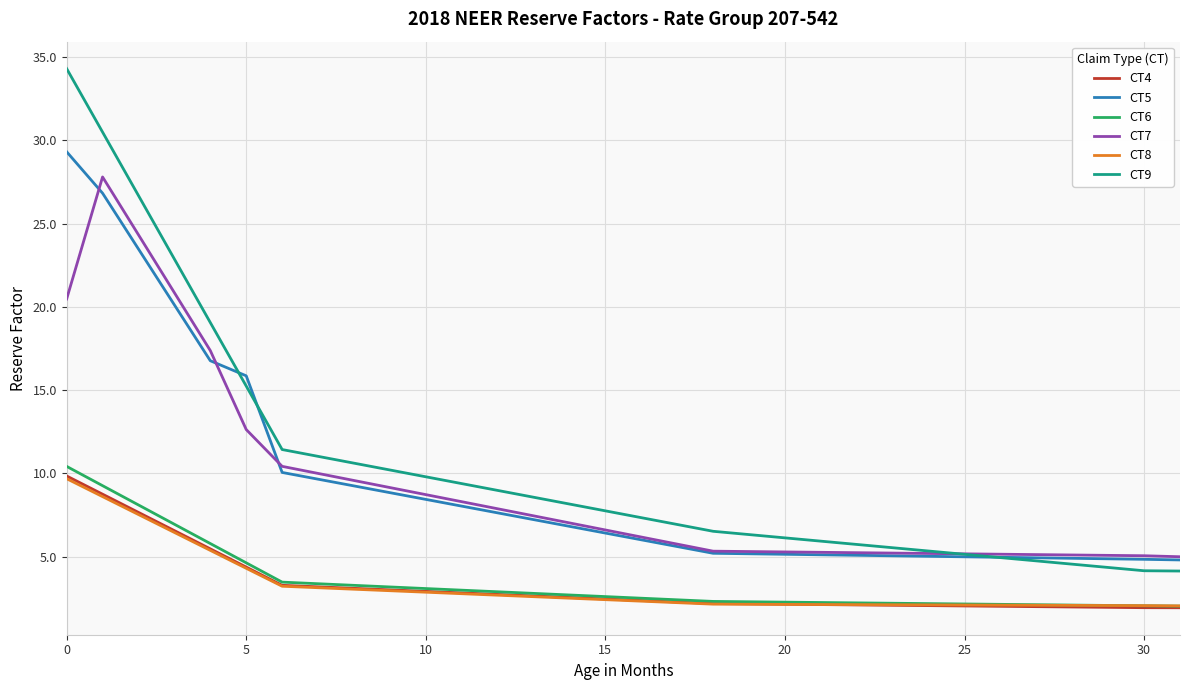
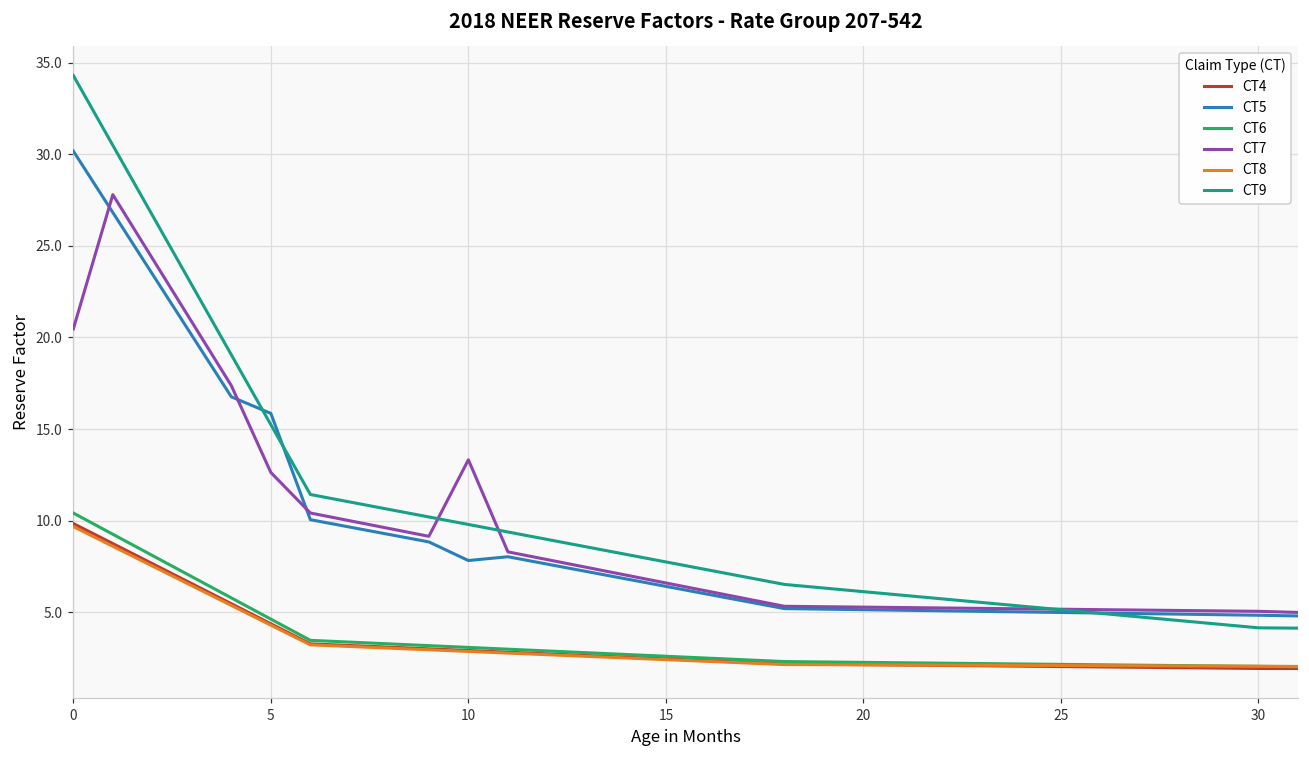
  {
    "CT4": {
      "0": 9.8
    },
    "CT5": {
-     "0": 29.3,
+     "0": 30.2,
      "5": 15.9,
-     "10": 8.4,
+     "10": 7.8,
      "15": 6.4,
      "30": 4.8
    },
    "CT7": {
      "0": 20.5,
      "5": 12.6,
-     "10": 8.7,
+     "10": 13.3,
      "15": 6.6,
      "30": 5.1
    },
    "CT8": {
      "0": 9.7
    }
  }
